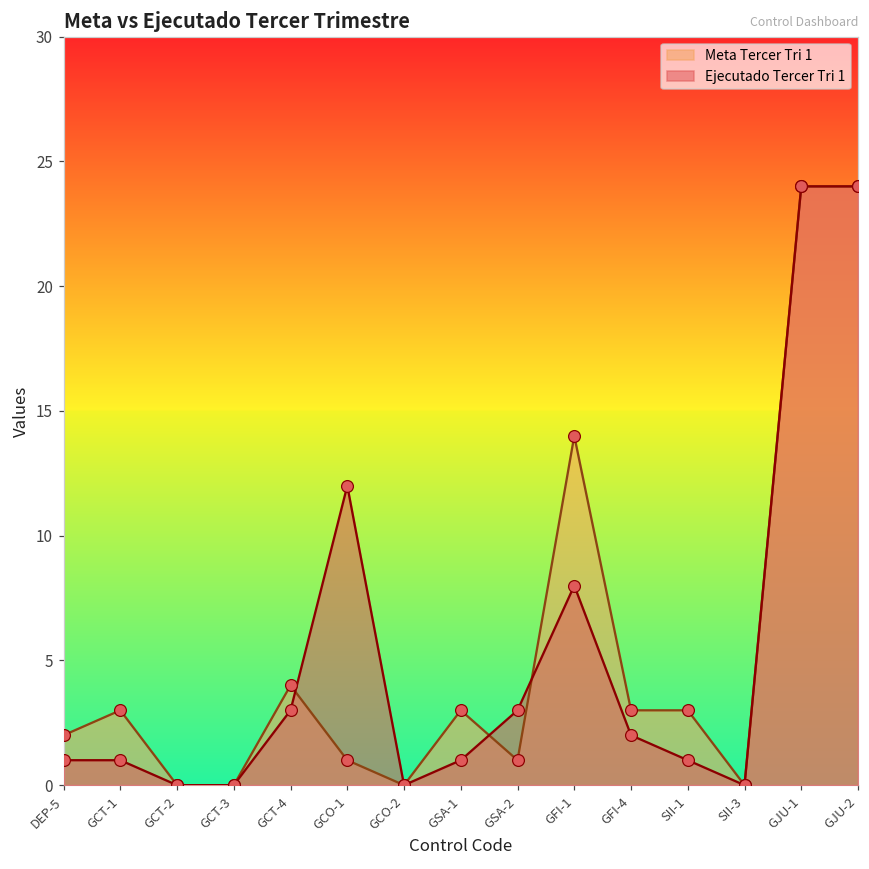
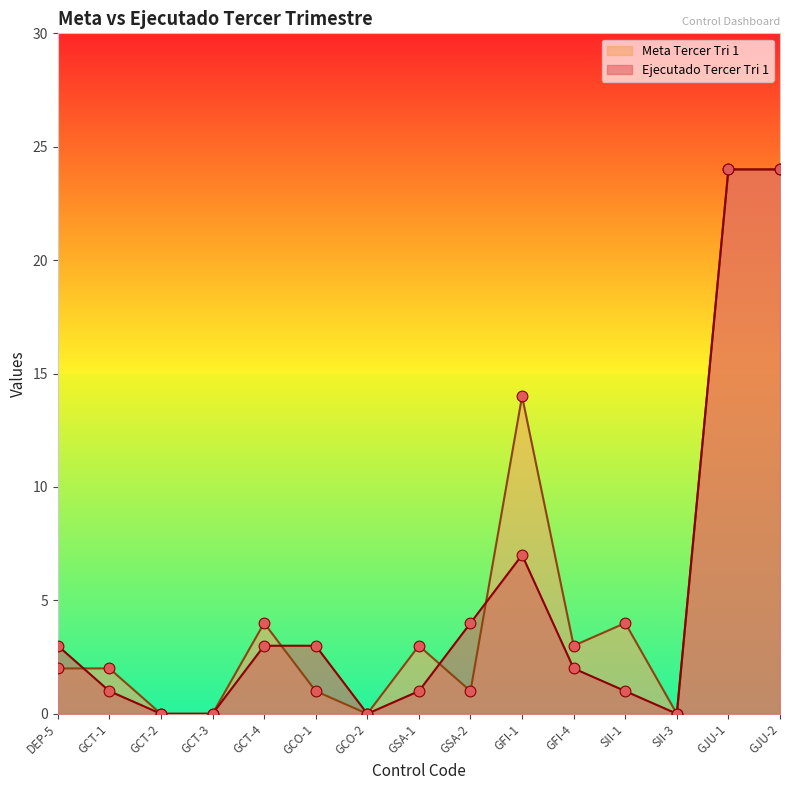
  {
    "Meta Tercer Tri 1": {
      "DEP-5": 2,
-     "GCT-1": 3,
+     "GCT-1": 2,
      "GCT-4": 4,
      "GCO-1": 1,
      "GSA-1": 3,
      "GSA-2": 1,
      "GFI-1": 14,
      "GFI-4": 3,
-     "SII-1": 3
+     "SII-1": 4
    },
    "Ejecutado Tercer Tri 1": {
-     "DEP-5": 1,
+     "DEP-5": 3,
      "GCT-1": 1,
      "GCT-4": 3,
-     "GCO-1": 12,
+     "GCO-1": 3,
      "GSA-1": 1,
-     "GSA-2": 3,
-     "GFI-1": 8,
+     "GSA-2": 4,
+     "GFI-1": 7,
      "GFI-4": 2,
      "SII-1": 1
    }
  }
